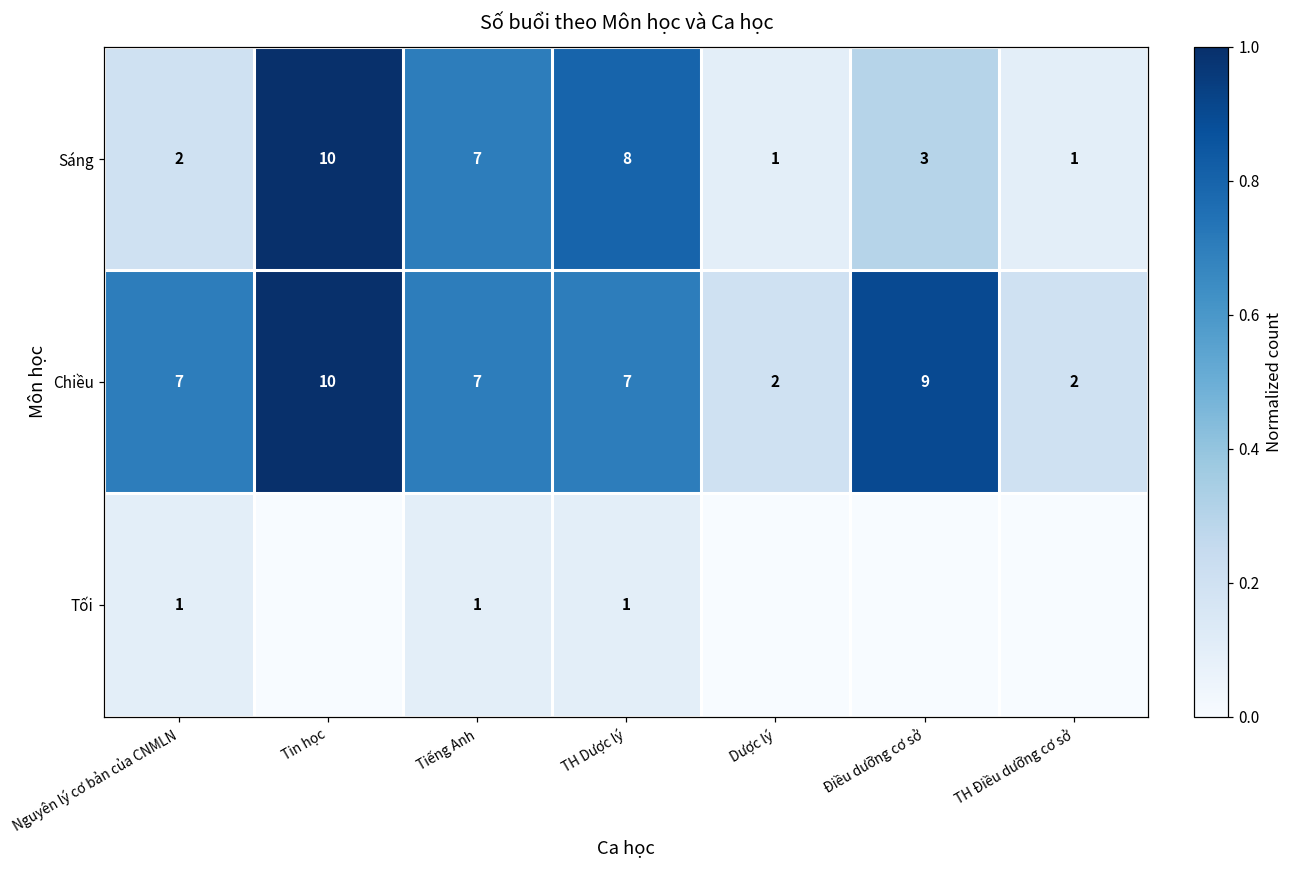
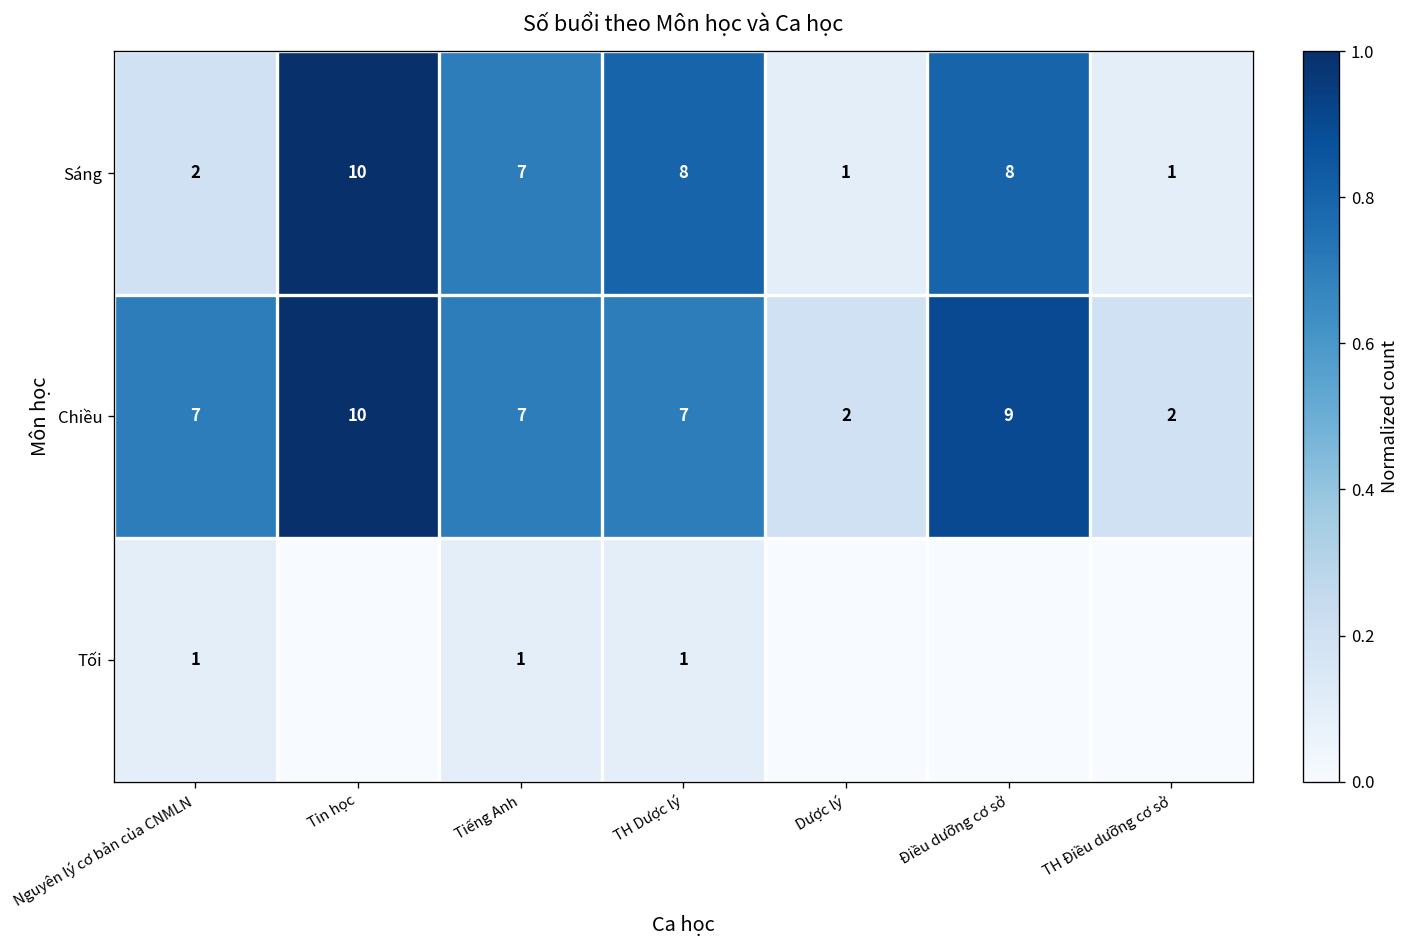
  {
    "Sáng": {
      "Nguyên lý cơ bản của CNMLN": 2,
      "Tin học": 10,
      "Tiếng Anh": 7,
      "TH Dược lý": 8,
      "Dược lý": 1,
-     "Điều dưỡng cơ sở": 3,
+     "Điều dưỡng cơ sở": 8,
      "TH Điều dưỡng cơ sở": 1
    },
    "Chiều": {
      "Nguyên lý cơ bản của CNMLN": 7,
      "Tin học": 10,
      "Tiếng Anh": 7,
      "TH Dược lý": 7,
      "Dược lý": 2,
      "Điều dưỡng cơ sở": 9,
      "TH Điều dưỡng cơ sở": 2
    },
    "Tối": {
      "Nguyên lý cơ bản của CNMLN": 1,
      "Tiếng Anh": 1,
      "TH Dược lý": 1
    }
  }
